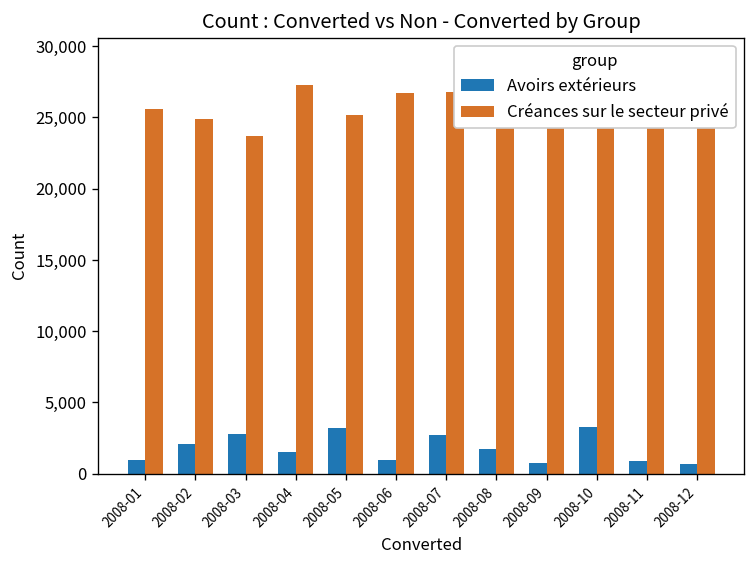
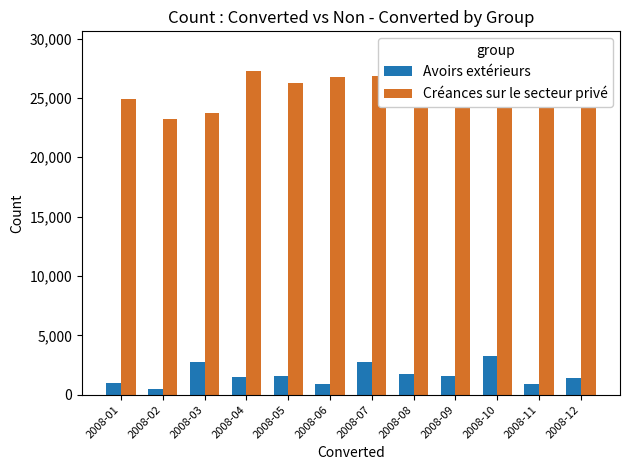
  {
    "Avoirs extérieurs": {
      "2008-01": "1,000",
-     "2008-02": "2,100",
+     "2008-02": "500",
      "2008-03": "2,800",
      "2008-04": "1,500",
-     "2008-05": "3,200",
+     "2008-05": "1,500",
      "2008-06": "900",
      "2008-07": "2,700",
      "2008-08": "1,700",
-     "2008-09": "700",
+     "2008-09": "1,500",
      "2008-10": "3,300",
      "2008-11": "900",
-     "2008-12": "600"
+     "2008-12": "1,400"
    },
    "Créances sur le secteur privé": {
-     "2008-01": "25,600",
-     "2008-02": "24,900",
+     "2008-01": "24,900",
+     "2008-02": "23,200",
      "2008-03": "23,700",
      "2008-04": "27,300",
-     "2008-05": "25,200",
+     "2008-05": "26,200",
      "2008-06": "26,700"
    }
  }
